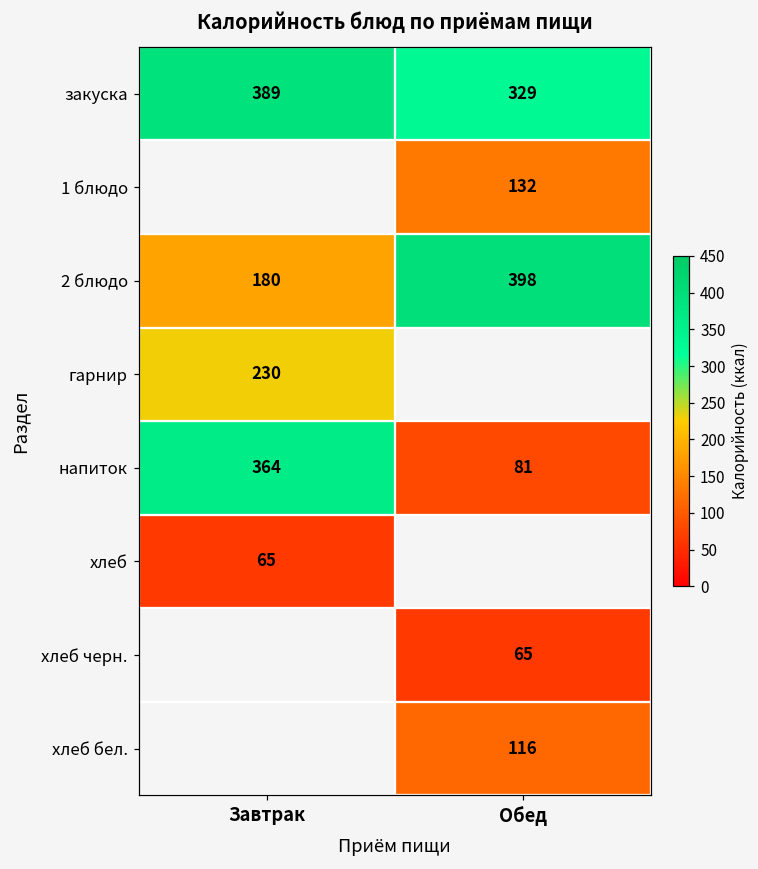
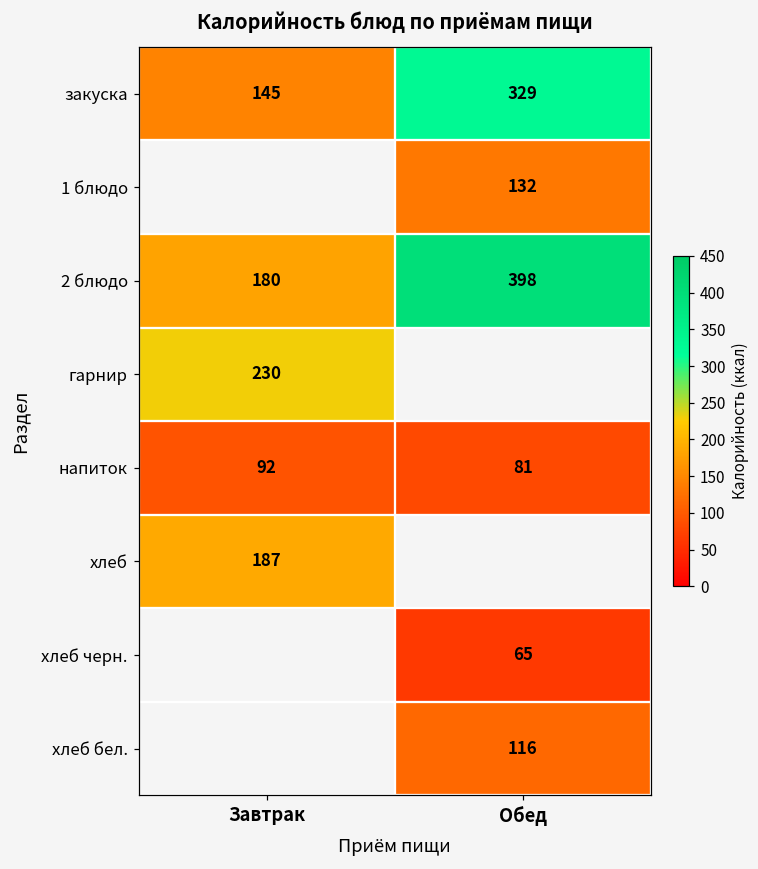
  {
    "закуска": {
-     "Завтрак": 389,
+     "Завтрак": 145,
      "Обед": 329
    },
    "1 блюдо": {
      "Обед": 132
    },
    "2 блюдо": {
      "Завтрак": 180,
      "Обед": 398
    },
    "гарнир": {
      "Завтрак": 230
    },
    "напиток": {
-     "Завтрак": 364,
+     "Завтрак": 92,
      "Обед": 81
    },
    "хлеб": {
-     "Завтрак": 65
+     "Завтрак": 187
    },
    "хлеб черн.": {
      "Обед": 65
    },
    "хлеб бел.": {
      "Обед": 116
    }
  }
